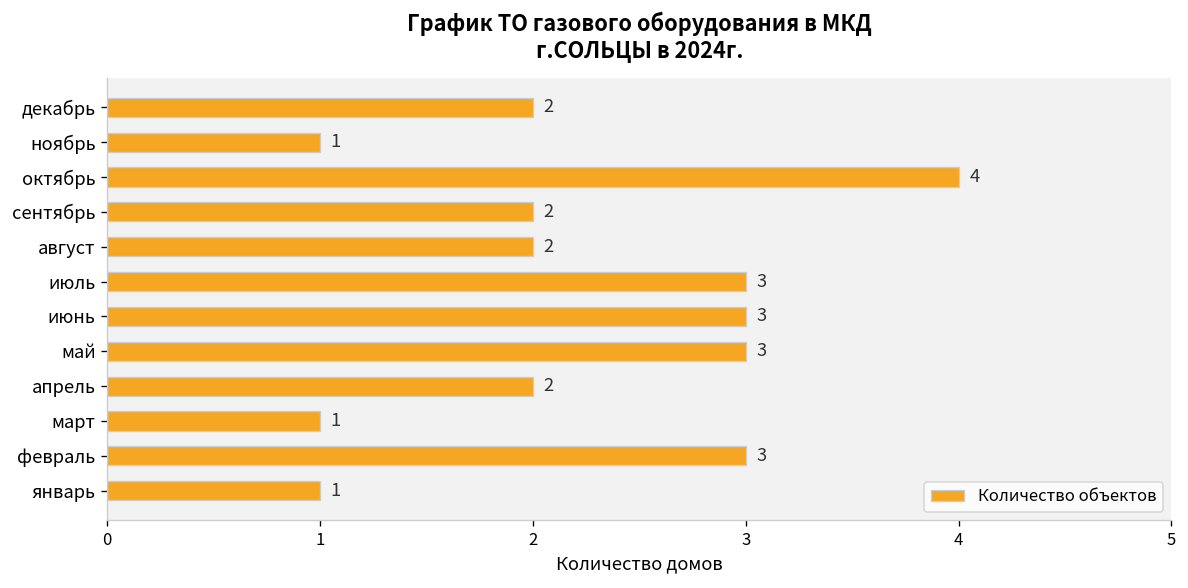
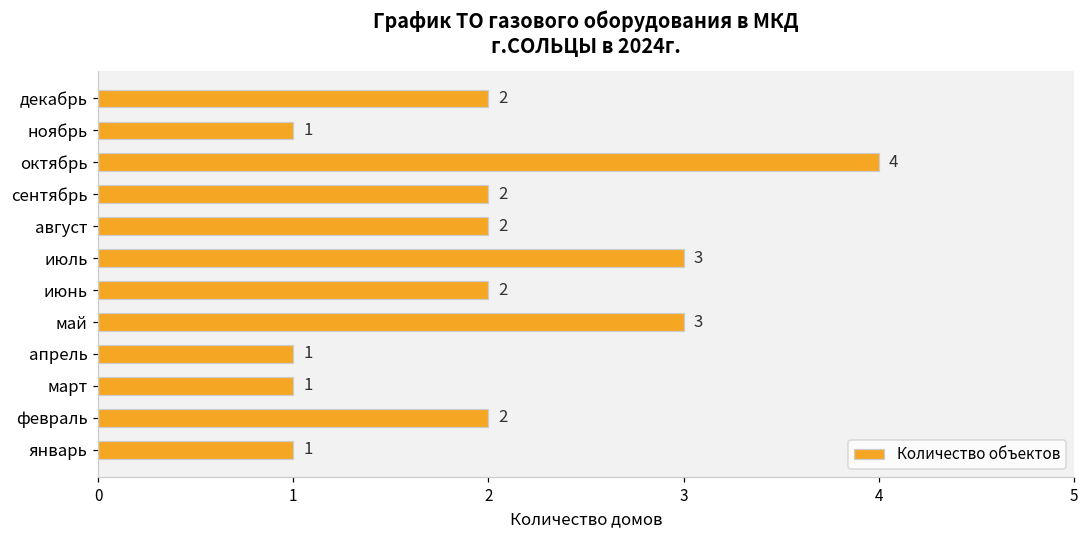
  {
    "декабрь": 2,
    "ноябрь": 1,
    "октябрь": 4,
    "сентябрь": 2,
    "август": 2,
    "июль": 3,
-   "июнь": 3,
+   "июнь": 2,
    "май": 3,
-   "апрель": 2,
+   "апрель": 1,
    "март": 1,
-   "февраль": 3,
+   "февраль": 2,
    "январь": 1
  }
